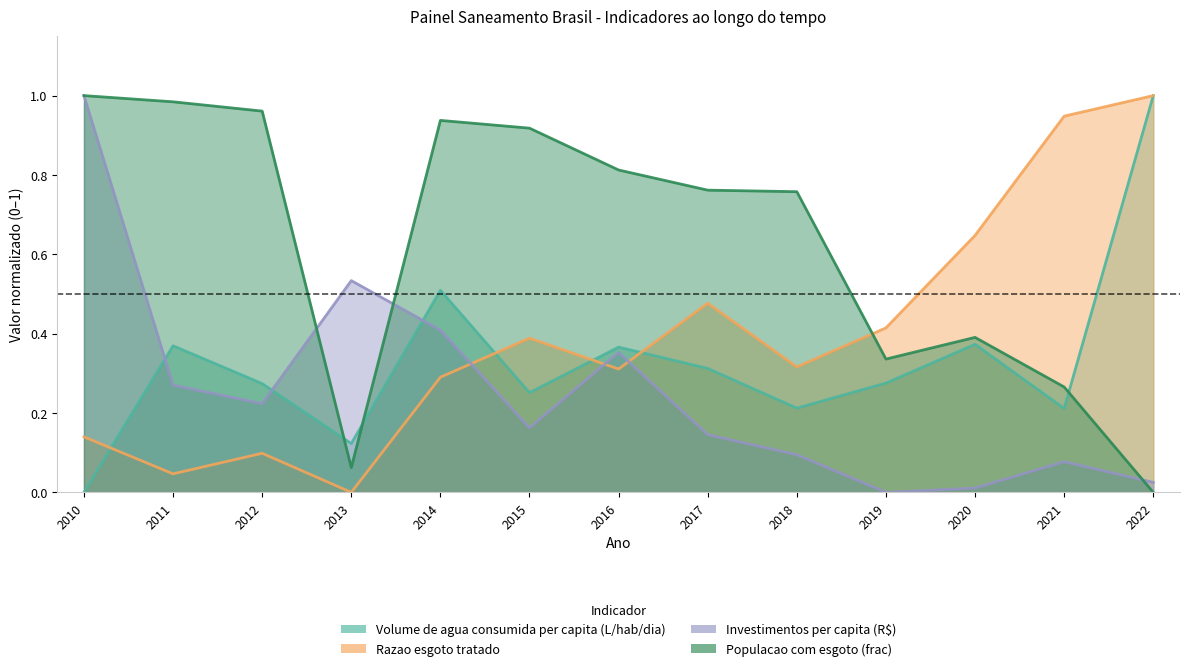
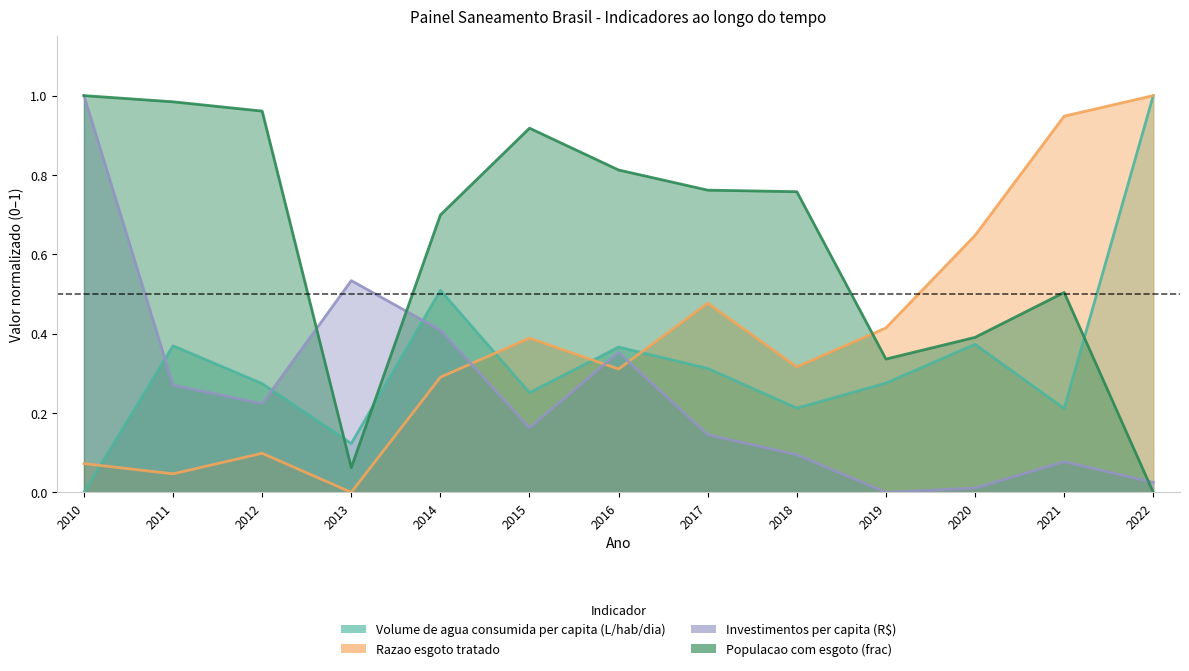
  {
    "Razao esgoto tratado": {
-     "2010": 0.14,
+     "2010": 0.07,
      "2011": 0.05,
      "2012": 0.10,
      "2013": 0.00,
      "2014": 0.29,
      "2015": 0.39,
      "2016": 0.31,
      "2017": 0.48,
      "2018": 0.32,
      "2019": 0.41,
      "2020": 0.65,
      "2021": 0.95
    },
    "Populacao com esgoto (frac)": {
      "2011": 0.98,
      "2012": 0.96,
      "2013": 0.06,
-     "2014": 0.94,
+     "2014": 0.70,
      "2015": 0.92,
      "2016": 0.81,
      "2017": 0.76,
      "2018": 0.76,
      "2019": 0.34,
      "2020": 0.39,
-     "2021": 0.27,
+     "2021": 0.50,
      "2022": 0.00
    }
  }
